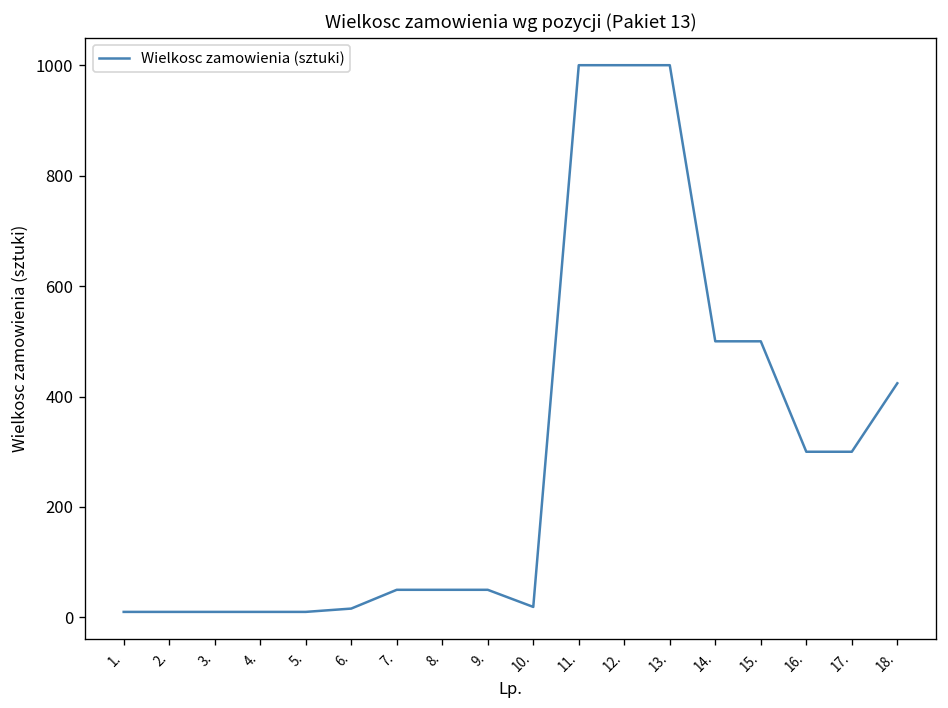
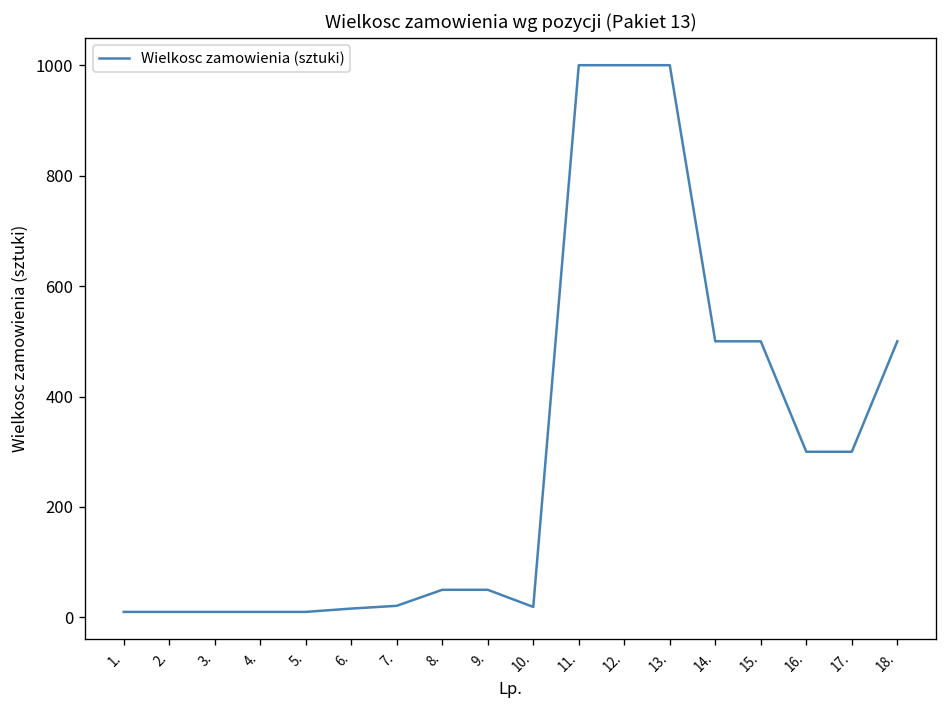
  {
    "1.": 10,
    "2.": 10,
    "3.": 10,
    "4.": 10,
    "5.": 10,
    "6.": 20,
-   "7.": 50,
+   "7.": 20,
    "8.": 50,
    "9.": 50,
    "10.": 20,
    "11.": 1000,
    "12.": 1000,
    "13.": 1000,
    "14.": 500,
    "15.": 500,
    "16.": 300,
    "17.": 300,
-   "18.": 420
+   "18.": 500
  }
